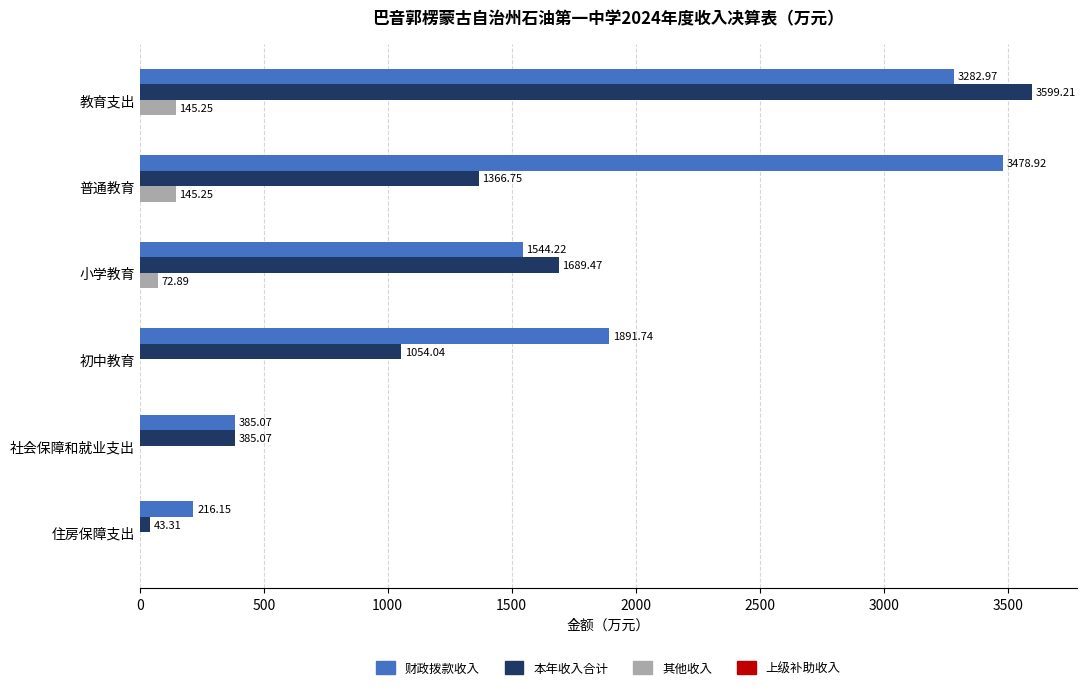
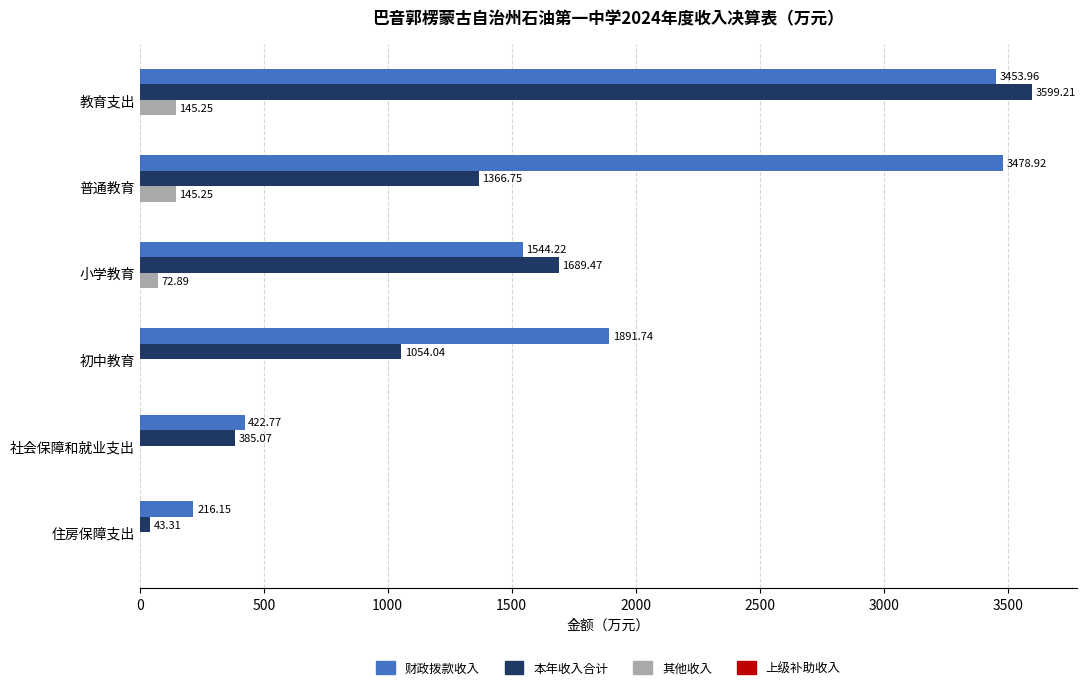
  {
    "财政拨款收入": {
-     "教育支出": 3282.97,
+     "教育支出": 3453.96,
      "普通教育": 3478.92,
      "小学教育": 1544.22,
      "初中教育": 1891.74,
-     "社会保障和就业支出": 385.07,
+     "社会保障和就业支出": 422.77,
      "住房保障支出": 216.15
    },
    "本年收入合计": {
      "教育支出": 3599.21,
      "普通教育": 1366.75,
      "小学教育": 1689.47,
      "初中教育": 1054.04,
      "社会保障和就业支出": 385.07,
      "住房保障支出": 43.31
    },
    "其他收入": {
      "教育支出": 145.25,
      "普通教育": 145.25,
      "小学教育": 72.89
    },
    "上级补助收入": {
      "教育支出": 0,
      "普通教育": 0,
      "小学教育": 0,
      "初中教育": 0,
      "社会保障和就业支出": 0,
      "住房保障支出": 0
    }
  }
